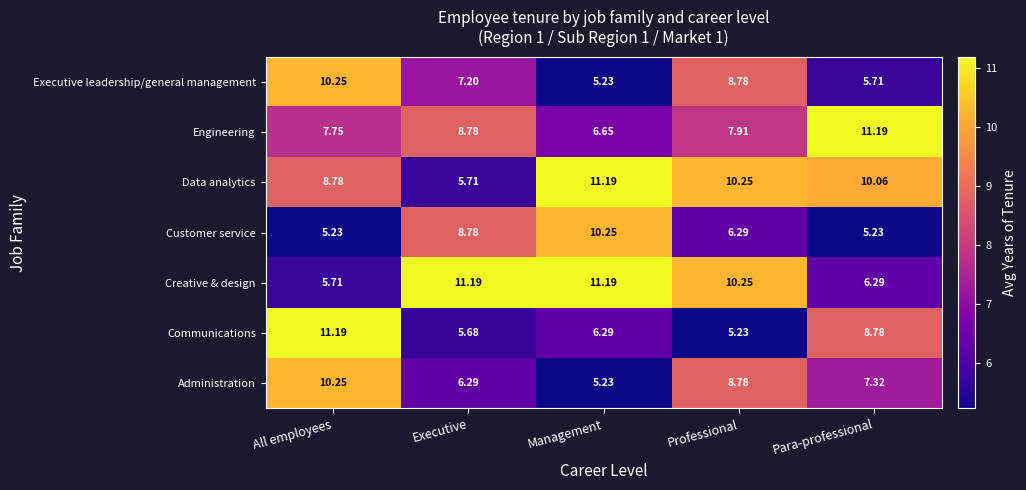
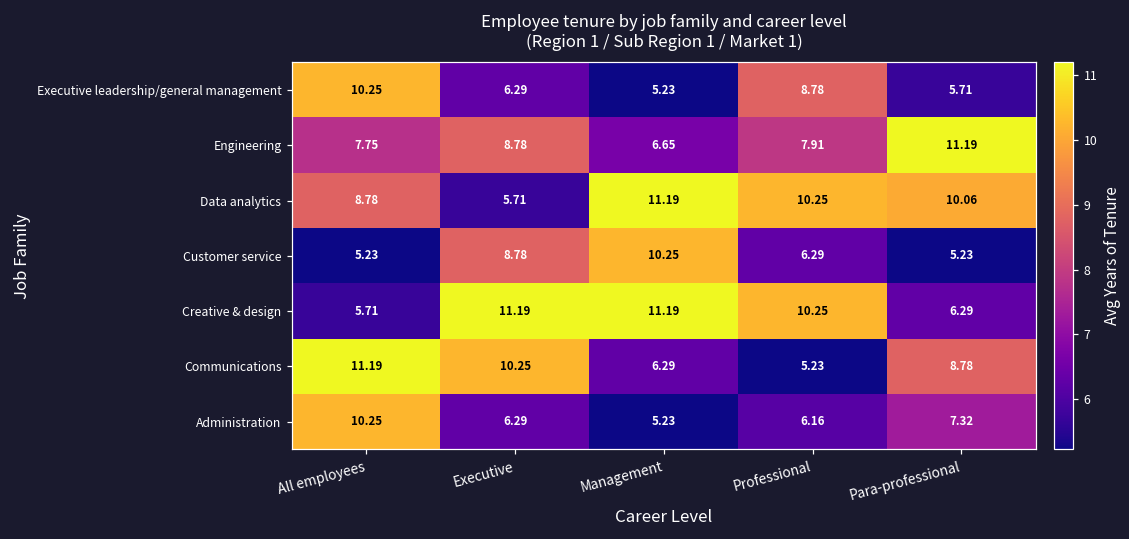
  {
    "Executive leadership/general management": {
      "All employees": 10.25,
-     "Executive": 7.20,
+     "Executive": 6.29,
      "Management": 5.23,
      "Professional": 8.78,
      "Para-professional": 5.71
    },
    "Engineering": {
      "All employees": 7.75,
      "Executive": 8.78,
      "Management": 6.65,
      "Professional": 7.91,
      "Para-professional": 11.19
    },
    "Data analytics": {
      "All employees": 8.78,
      "Executive": 5.71,
      "Management": 11.19,
      "Professional": 10.25,
      "Para-professional": 10.06
    },
    "Customer service": {
      "All employees": 5.23,
      "Executive": 8.78,
      "Management": 10.25,
      "Professional": 6.29,
      "Para-professional": 5.23
    },
    "Creative & design": {
      "All employees": 5.71,
      "Executive": 11.19,
      "Management": 11.19,
      "Professional": 10.25,
      "Para-professional": 6.29
    },
    "Communications": {
      "All employees": 11.19,
-     "Executive": 5.68,
+     "Executive": 10.25,
      "Management": 6.29,
      "Professional": 5.23,
      "Para-professional": 8.78
    },
    "Administration": {
      "All employees": 10.25,
      "Executive": 6.29,
      "Management": 5.23,
-     "Professional": 8.78,
+     "Professional": 6.16,
      "Para-professional": 7.32
    }
  }
